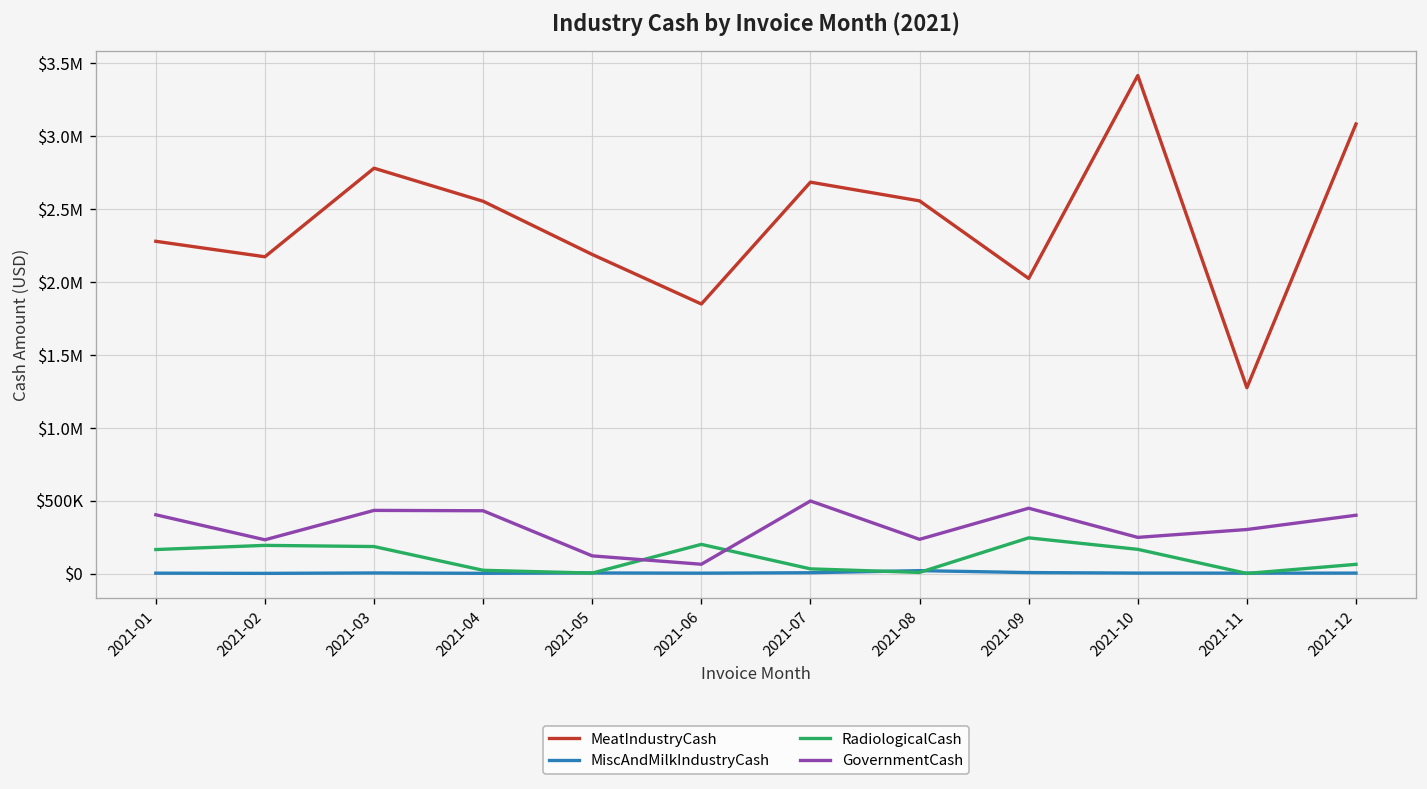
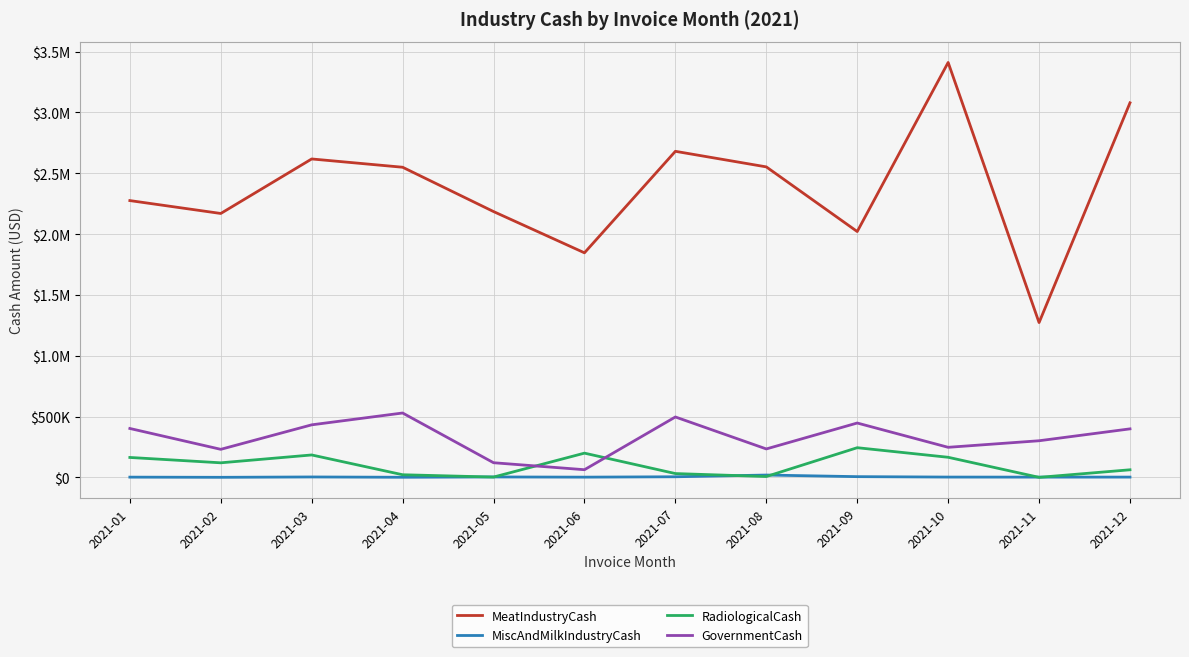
  {
    "MeatIndustryCash": {
      "2021-01": "$2280000",
      "2021-02": "$2170000",
-     "2021-03": "$2780000",
+     "2021-03": "$2620000",
      "2021-04": "$2550000",
      "2021-05": "$2190000",
      "2021-06": "$1850000",
      "2021-07": "$2680000",
      "2021-08": "$2550000",
      "2021-09": "$2020000",
      "2021-10": "$3410000",
      "2021-11": "$1270000",
      "2021-12": "$3080000"
    },
    "MiscAndMilkIndustryCash": {
      "2021-01": "$0",
      "2021-02": "$0",
      "2021-03": "$0",
      "2021-04": "$0",
      "2021-06": "$0",
      "2021-07": "$10000",
      "2021-09": "$10000",
      "2021-10": "$0",
      "2021-12": "$0"
    },
    "RadiologicalCash": {
      "2021-01": "$160000",
-     "2021-02": "$190000",
+     "2021-02": "$120000",
      "2021-03": "$180000",
      "2021-04": "$20000",
      "2021-06": "$200000",
      "2021-07": "$30000",
      "2021-09": "$240000",
      "2021-10": "$170000",
      "2021-12": "$60000"
    },
    "GovernmentCash": {
      "2021-01": "$400000",
      "2021-02": "$230000",
      "2021-03": "$430000",
-     "2021-04": "$430000",
+     "2021-04": "$530000",
      "2021-05": "$120000",
      "2021-06": "$60000",
      "2021-07": "$500000",
      "2021-08": "$230000",
      "2021-09": "$450000",
      "2021-10": "$250000",
      "2021-11": "$300000",
      "2021-12": "$400000"
    }
  }
